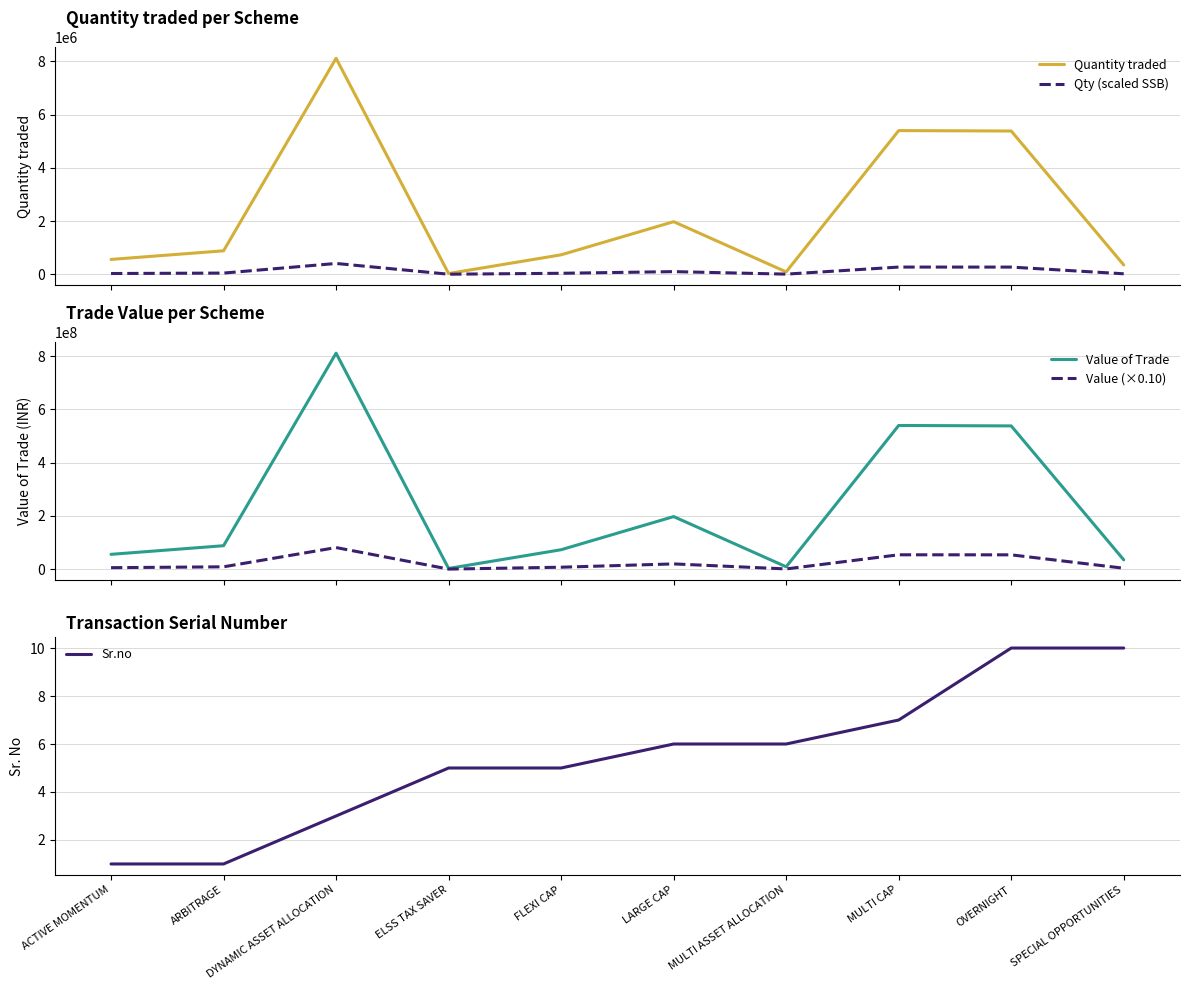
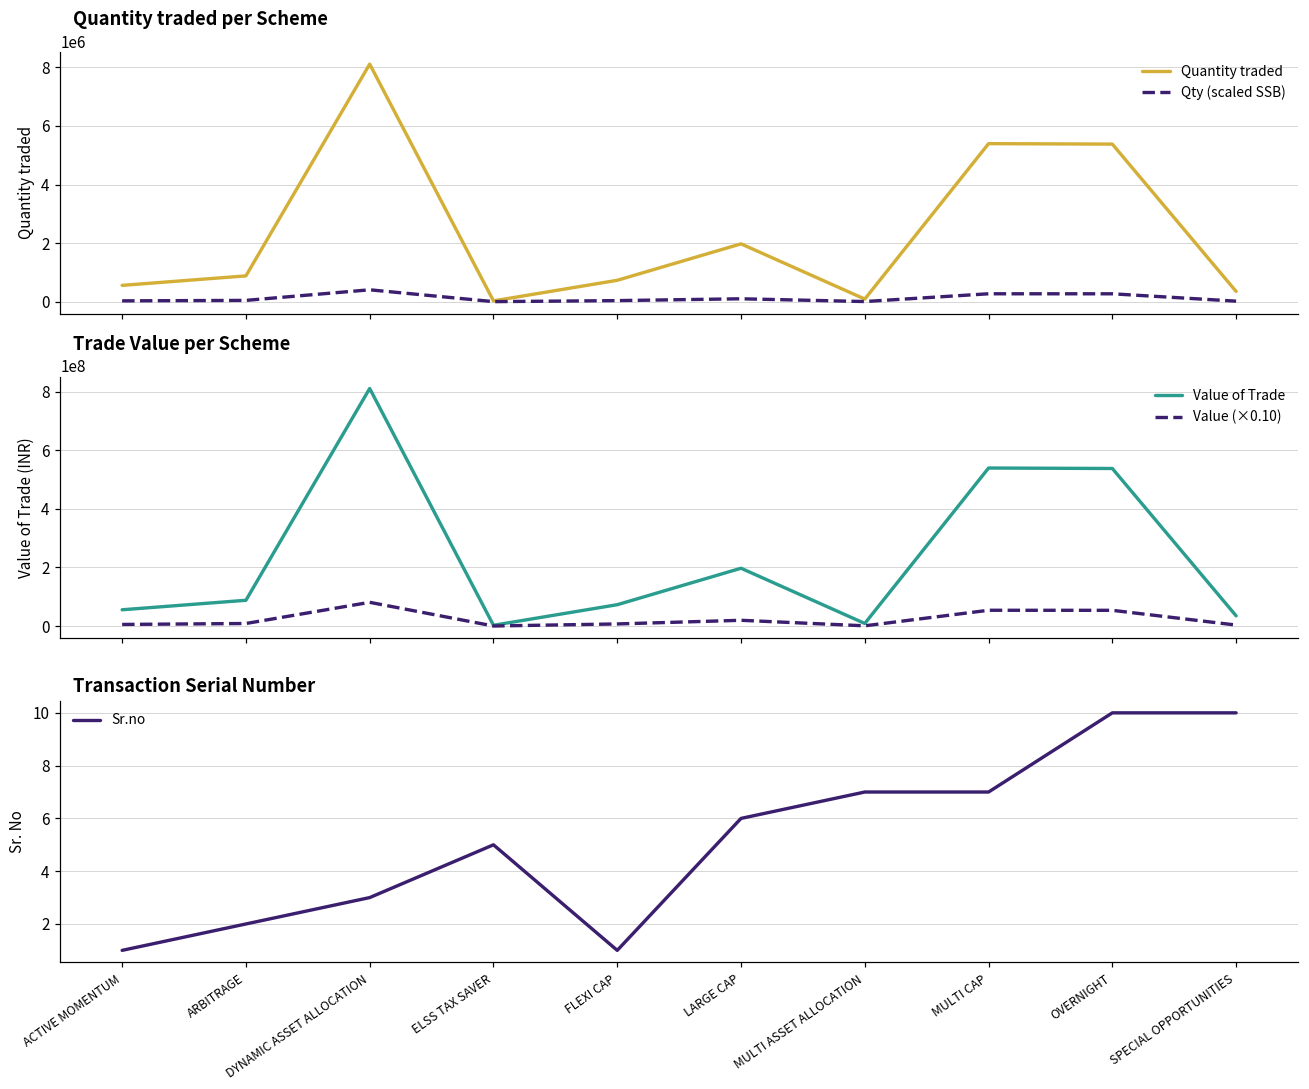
  {
    "Transaction Serial Number": {
      "ACTIVE MOMENTUM": 1,
-     "ARBITRAGE": 1,
+     "ARBITRAGE": 2,
      "DYNAMIC ASSET ALLOCATION": 3,
      "ELSS TAX SAVER": 5,
-     "FLEXI CAP": 5,
+     "FLEXI CAP": 1,
      "LARGE CAP": 6,
-     "MULTI ASSET ALLOCATION": 6,
+     "MULTI ASSET ALLOCATION": 7,
      "MULTI CAP": 7,
      "OVERNIGHT": 10,
      "SPECIAL OPPORTUNITIES": 10
    }
  }
